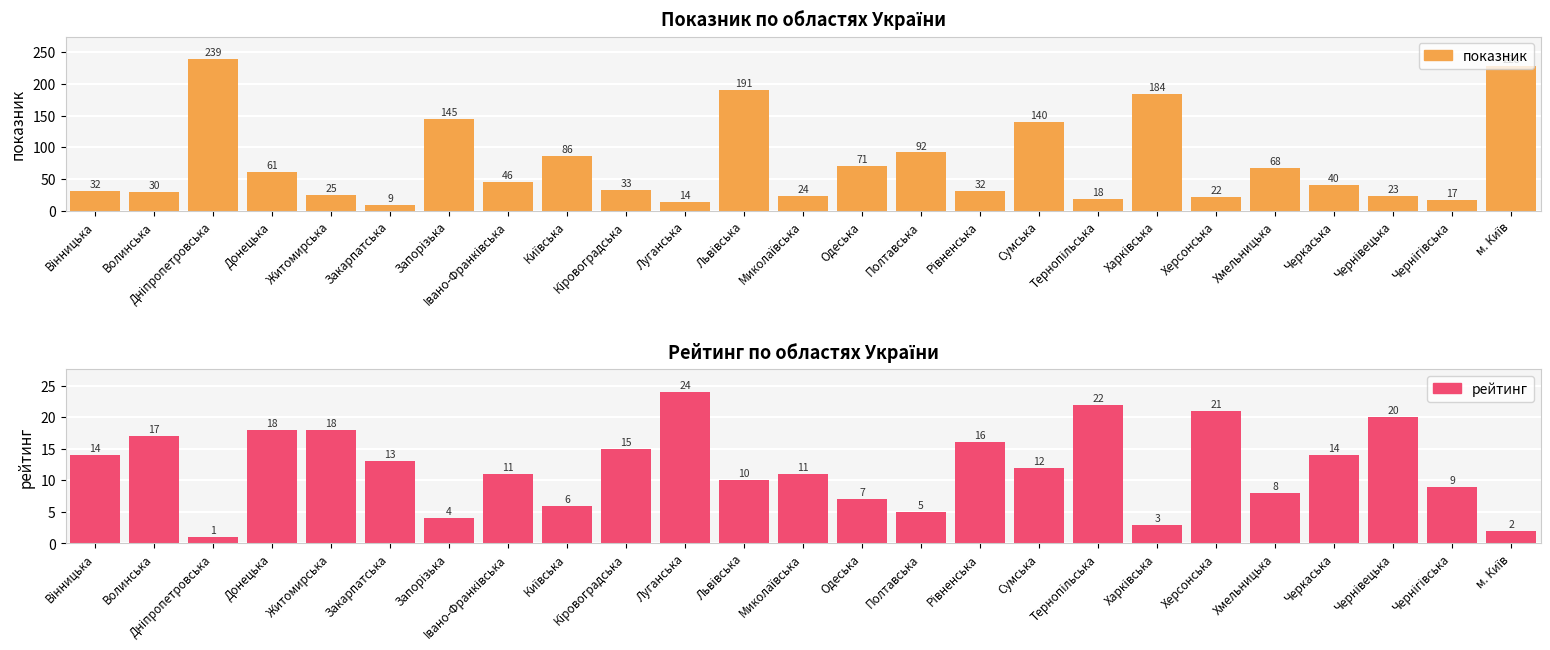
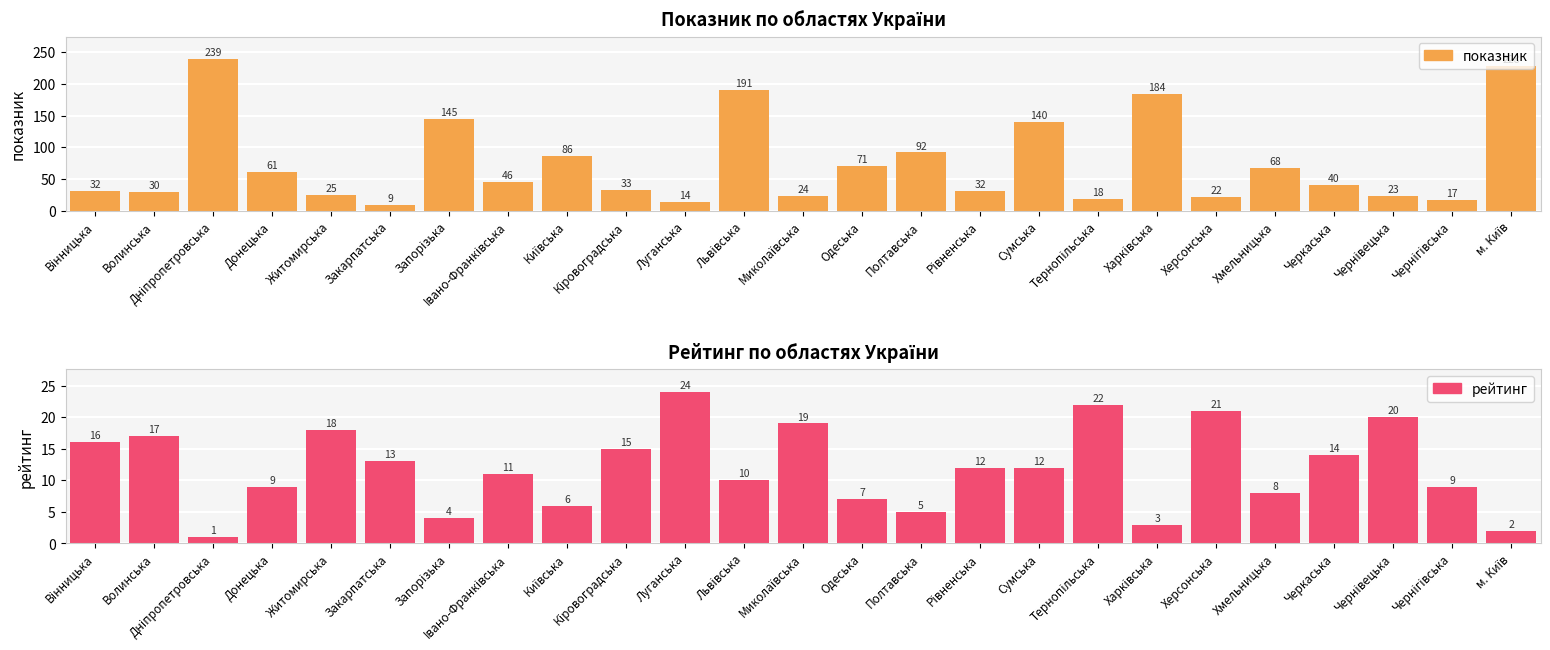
  {
    "Показник по областях України": {
      "Вінницька": 32,
      "Волинська": 30,
      "Дніпропетровська": 239,
      "Донецька": 61,
      "Житомирська": 25,
      "Закарпатська": 9,
      "Запорізька": 145,
      "Івано-Франківська": 46,
      "Київська": 86,
      "Кіровоградська": 33,
      "Луганська": 14,
      "Львівська": 191,
      "Миколаївська": 24,
      "Одеська": 71,
      "Полтавська": 92,
      "Рівненська": 32,
      "Сумська": 140,
      "Тернопільська": 18,
      "Харківська": 184,
      "Херсонська": 22,
      "Хмельницька": 68,
      "Черкаська": 40,
      "Чернівецька": 23,
      "Чернігівська": 17
    },
    "Рейтинг по областях України": {
-     "Вінницька": 14,
+     "Вінницька": 16,
      "Волинська": 17,
      "Дніпропетровська": 1,
-     "Донецька": 18,
+     "Донецька": 9,
      "Житомирська": 18,
      "Закарпатська": 13,
      "Запорізька": 4,
      "Івано-Франківська": 11,
      "Київська": 6,
      "Кіровоградська": 15,
      "Луганська": 24,
      "Львівська": 10,
-     "Миколаївська": 11,
+     "Миколаївська": 19,
      "Одеська": 7,
      "Полтавська": 5,
-     "Рівненська": 16,
+     "Рівненська": 12,
      "Сумська": 12,
      "Тернопільська": 22,
      "Харківська": 3,
      "Херсонська": 21,
      "Хмельницька": 8,
      "Черкаська": 14,
      "Чернівецька": 20,
      "Чернігівська": 9,
      "м. Київ": 2
    }
  }
